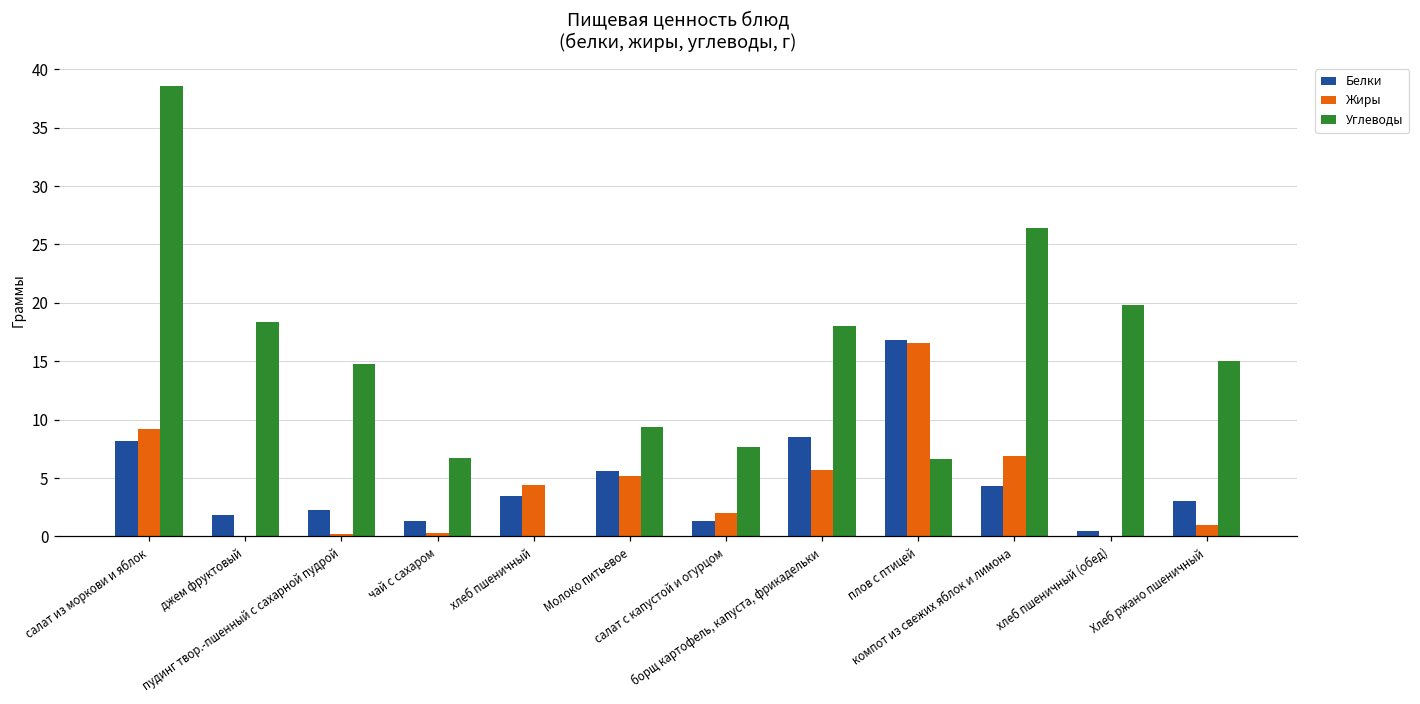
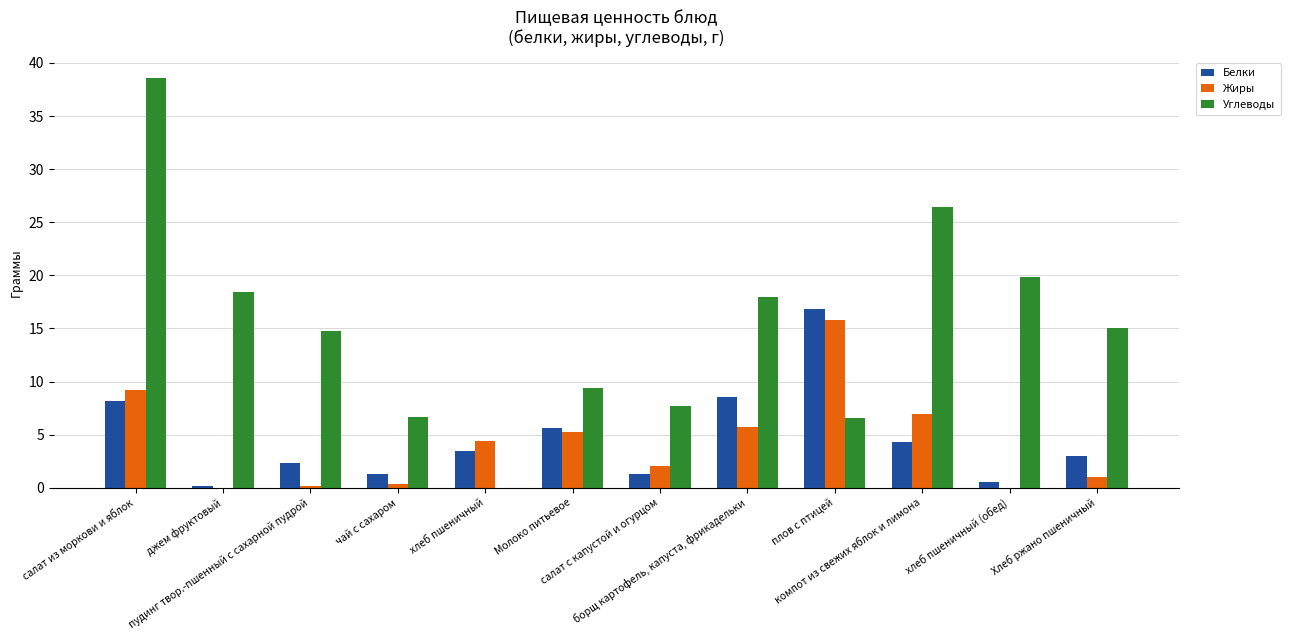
  {
    "Белки": {
      "салат из моркови и яблок": 8.2,
-     "джем фруктовый": 1.8,
+     "джем фруктовый": 0.2,
      "пудинг твор.-пшенный с сахарной пудрой": 2.3,
      "чай с сахаром": 1.3,
      "хлеб пшеничный": 3.5,
      "Молоко питьевое": 5.6,
      "салат с капустой и огурцом": 1.3,
      "борщ картофель, капуста, фрикадельки": 8.5,
      "плов с птицей": 16.8,
      "компот из свежих яблок и лимона": 4.3,
      "хлеб пшеничный (обед)": 0.5,
      "Хлеб ржано пшеничный": 3.0
    },
    "Жиры": {
      "салат из моркови и яблок": 9.2,
      "джем фруктовый": 0.0,
      "чай с сахаром": 0.3,
      "хлеб пшеничный": 4.4,
      "Молоко питьевое": 5.2,
      "салат с капустой и огурцом": 2.0,
      "борщ картофель, капуста, фрикадельки": 5.7,
-     "плов с птицей": 16.6,
+     "плов с птицей": 15.8,
      "компот из свежих яблок и лимона": 6.9,
      "хлеб пшеничный (обед)": 0.0,
      "Хлеб ржано пшеничный": 1.0
    },
    "Углеводы": {
      "салат из моркови и яблок": 38.6,
      "джем фруктовый": 18.4,
      "пудинг твор.-пшенный с сахарной пудрой": 14.8,
      "чай с сахаром": 6.7,
      "хлеб пшеничный": 0.0,
      "Молоко питьевое": 9.4,
      "салат с капустой и огурцом": 7.7,
      "борщ картофель, капуста, фрикадельки": 18.0,
      "плов с птицей": 6.6,
      "компот из свежих яблок и лимона": 26.4,
      "хлеб пшеничный (обед)": 19.8,
      "Хлеб ржано пшеничный": 15.0
    }
  }
